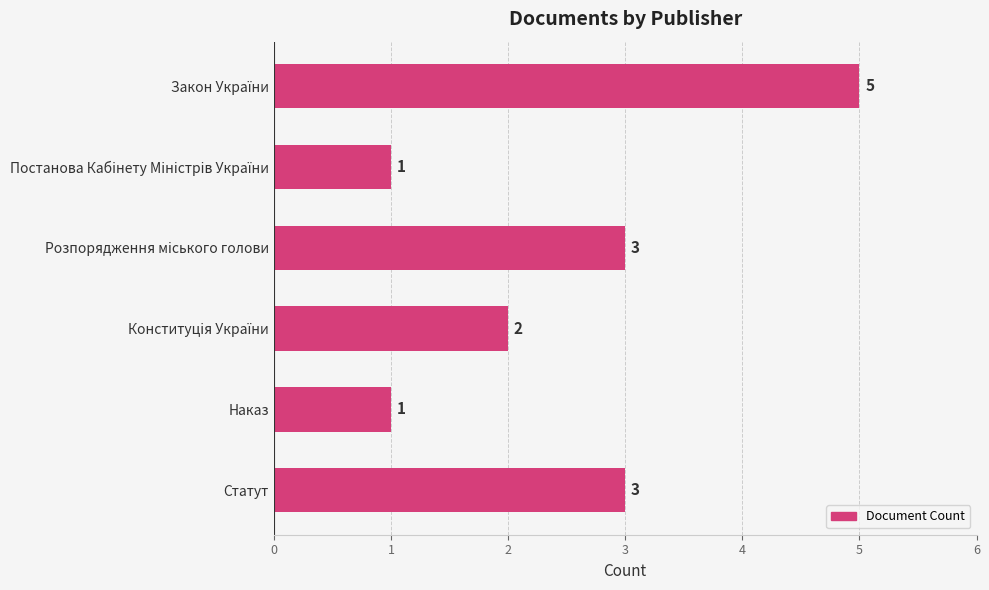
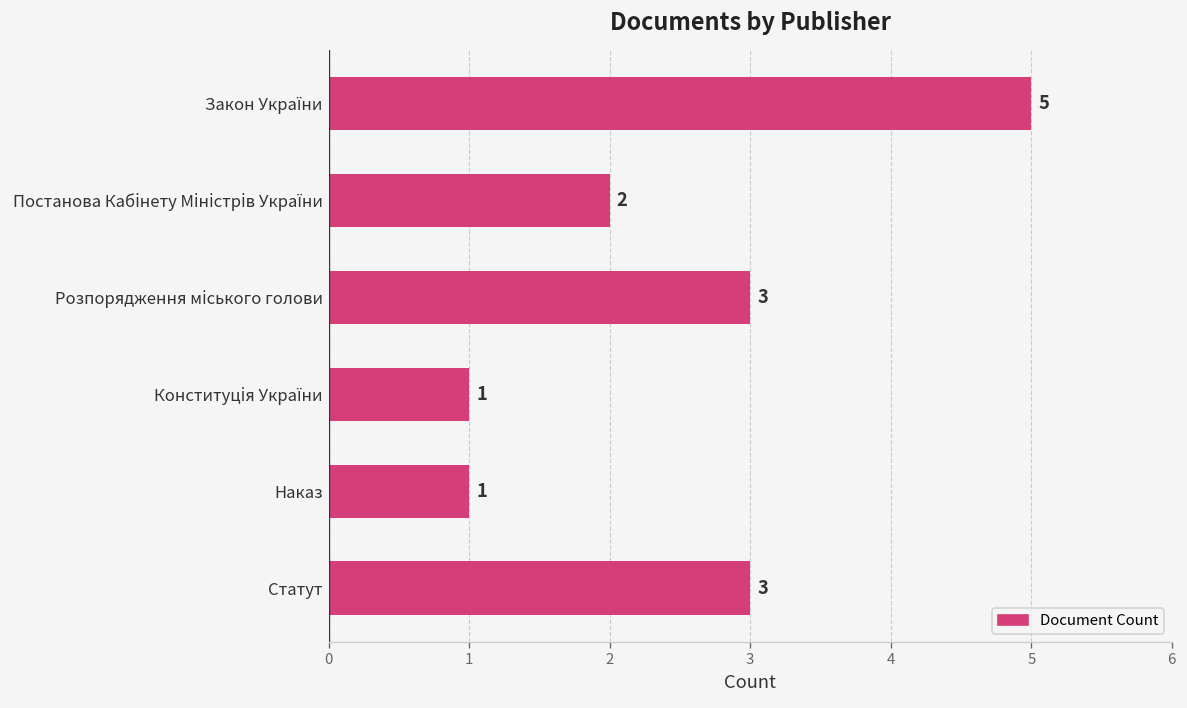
  {
    "Закон України": 5,
-   "Постанова Кабінету Міністрів України": 1,
+   "Постанова Кабінету Міністрів України": 2,
    "Розпорядження міського голови": 3,
-   "Конституція України": 2,
+   "Конституція України": 1,
    "Наказ": 1,
    "Статут": 3
  }
